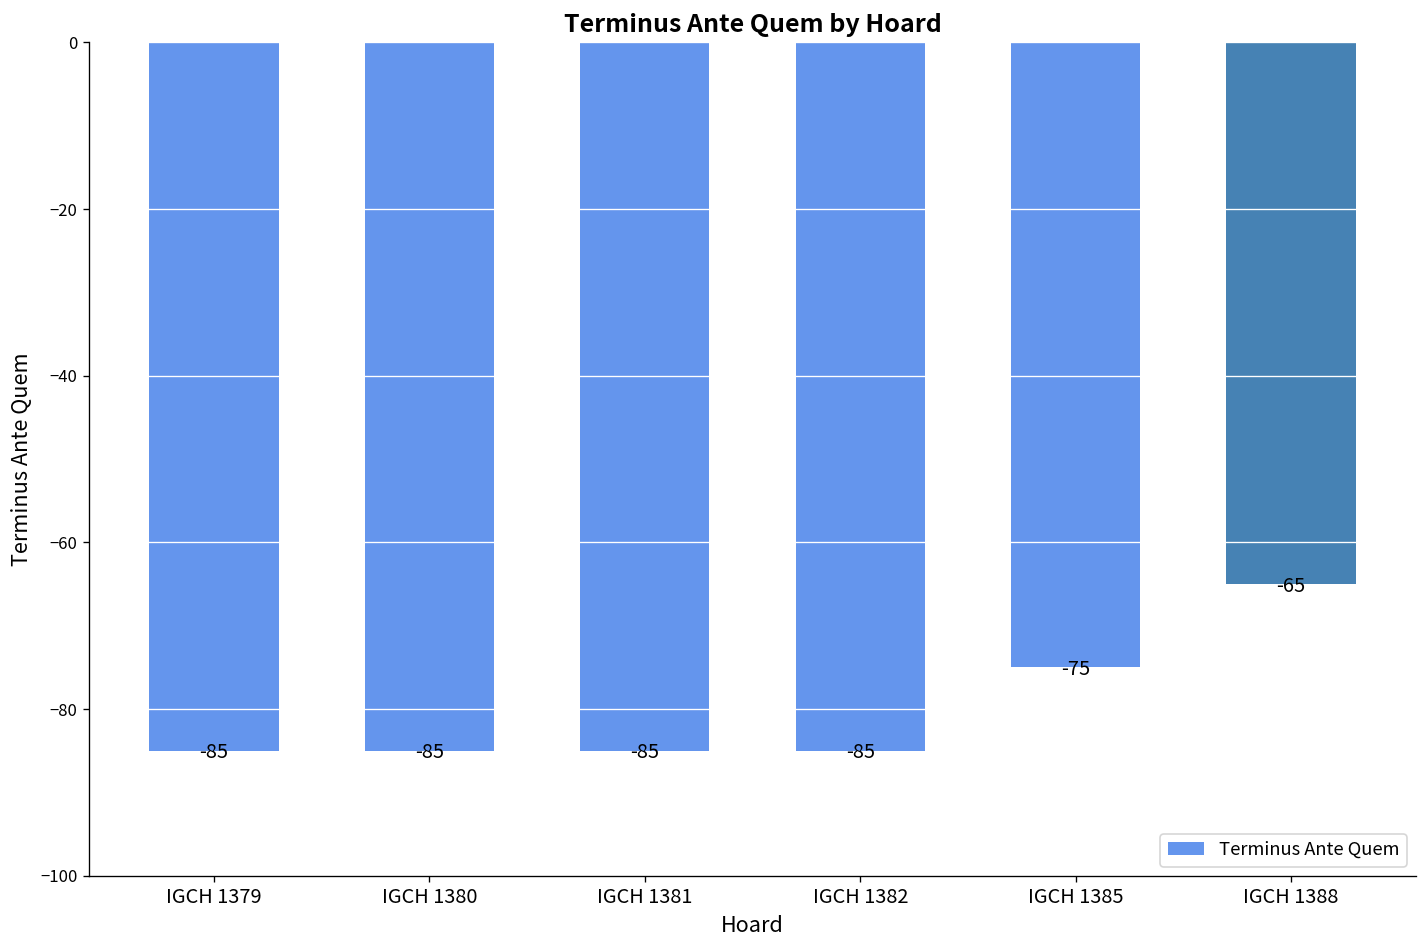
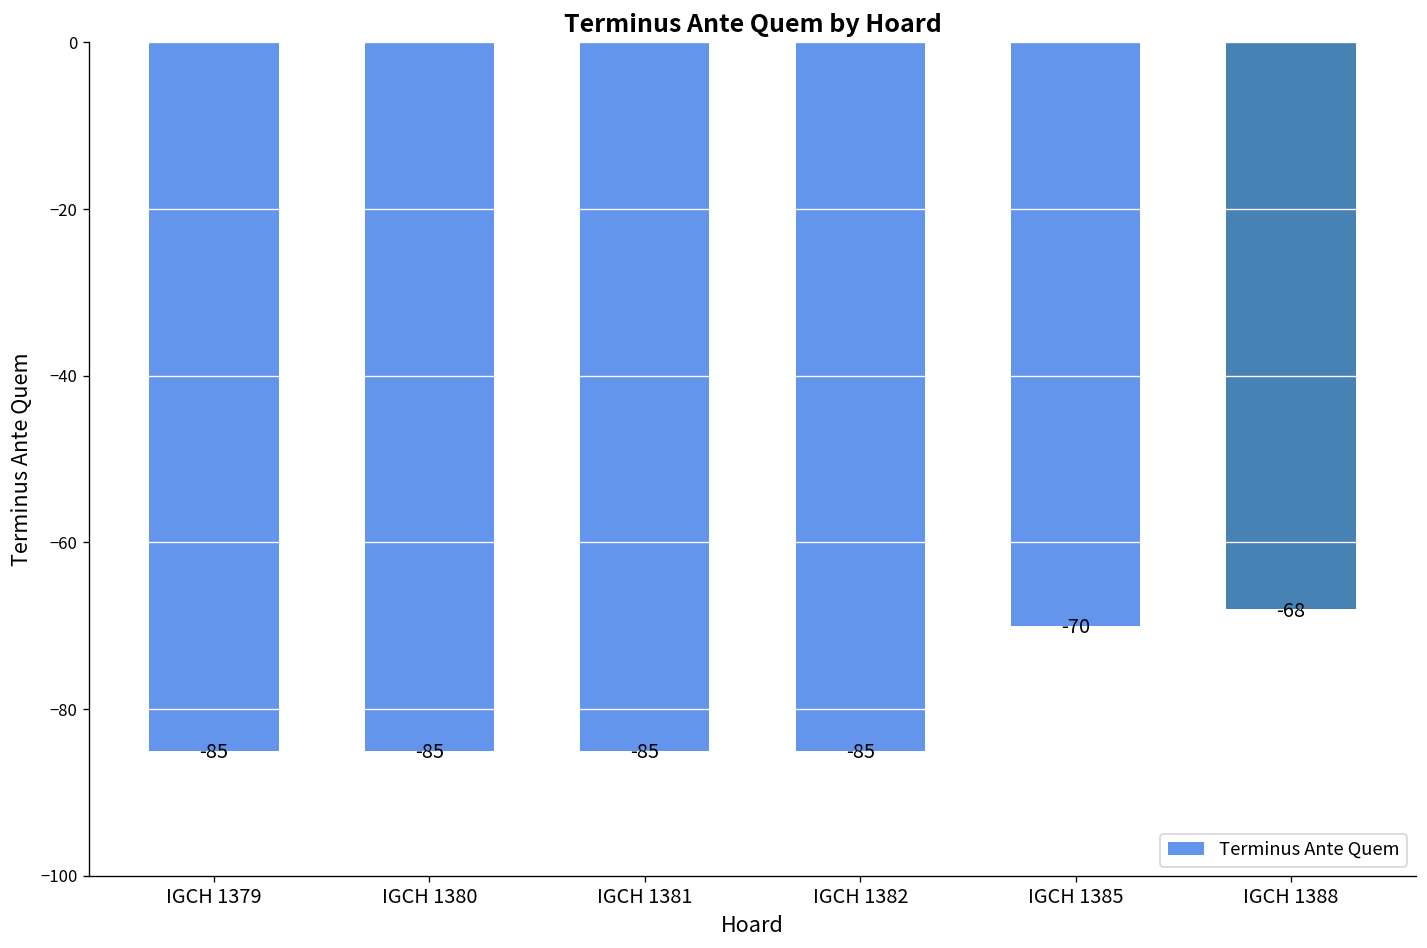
  {
    "IGCH 1379": -85,
    "IGCH 1380": -85,
    "IGCH 1381": -85,
    "IGCH 1382": -85,
-   "IGCH 1385": -75,
-   "IGCH 1388": -65
+   "IGCH 1385": -70,
+   "IGCH 1388": -68
  }
